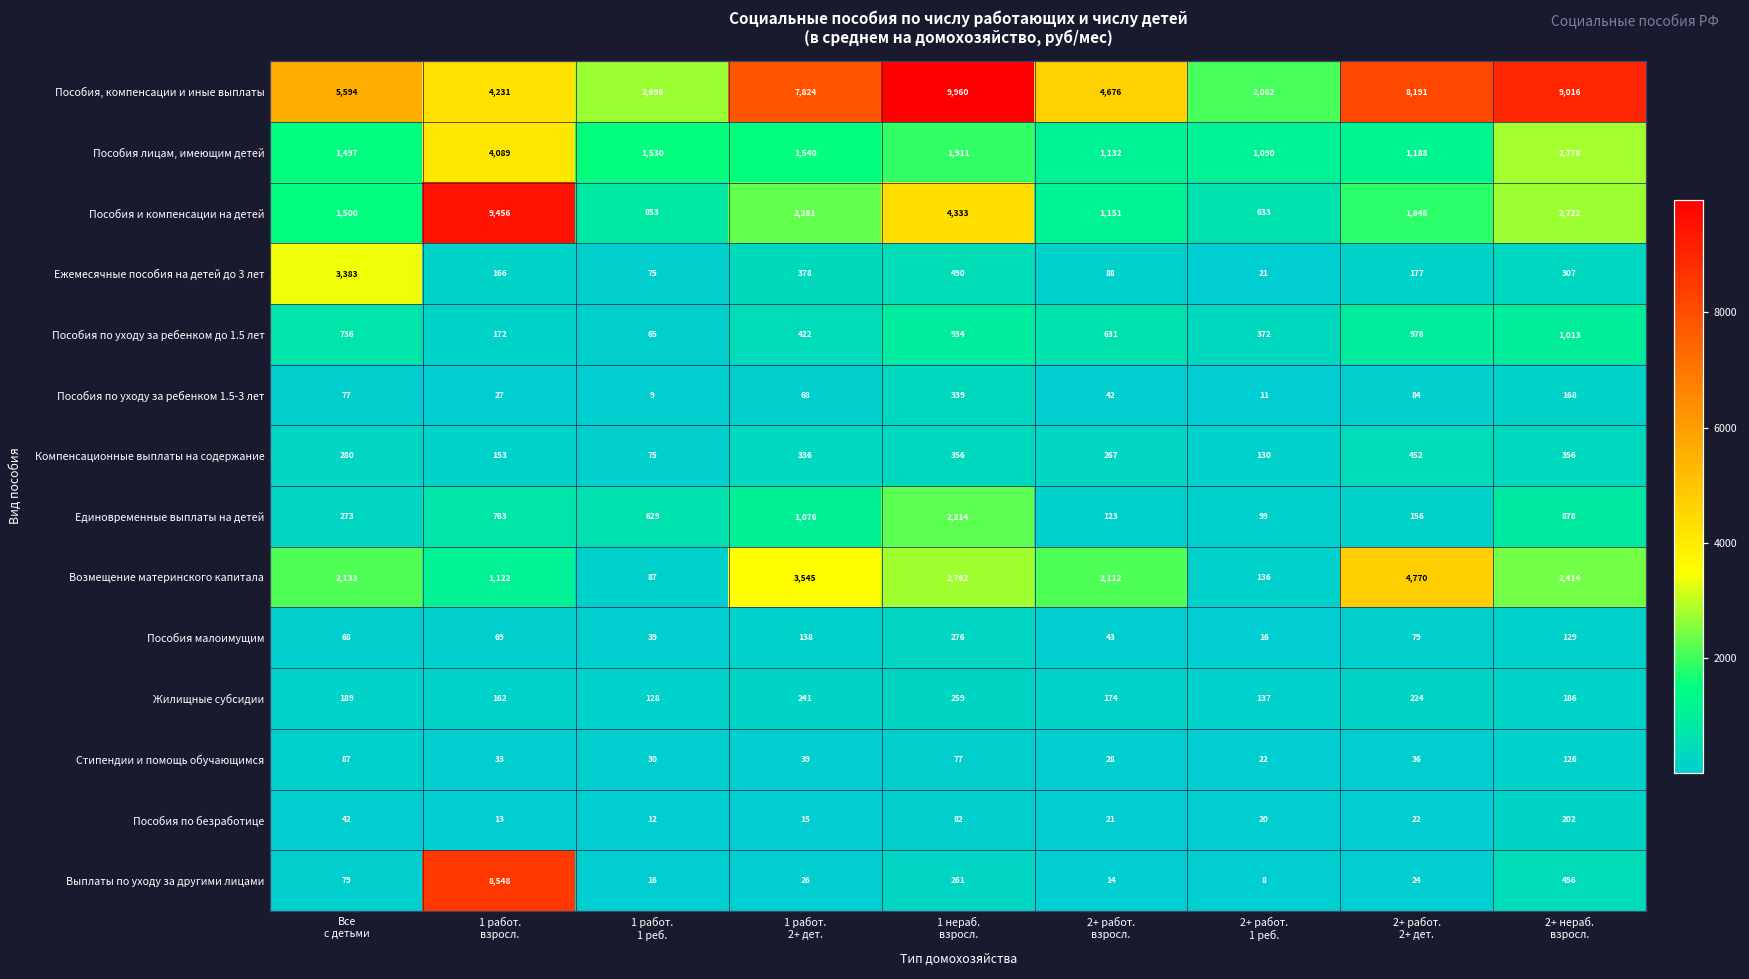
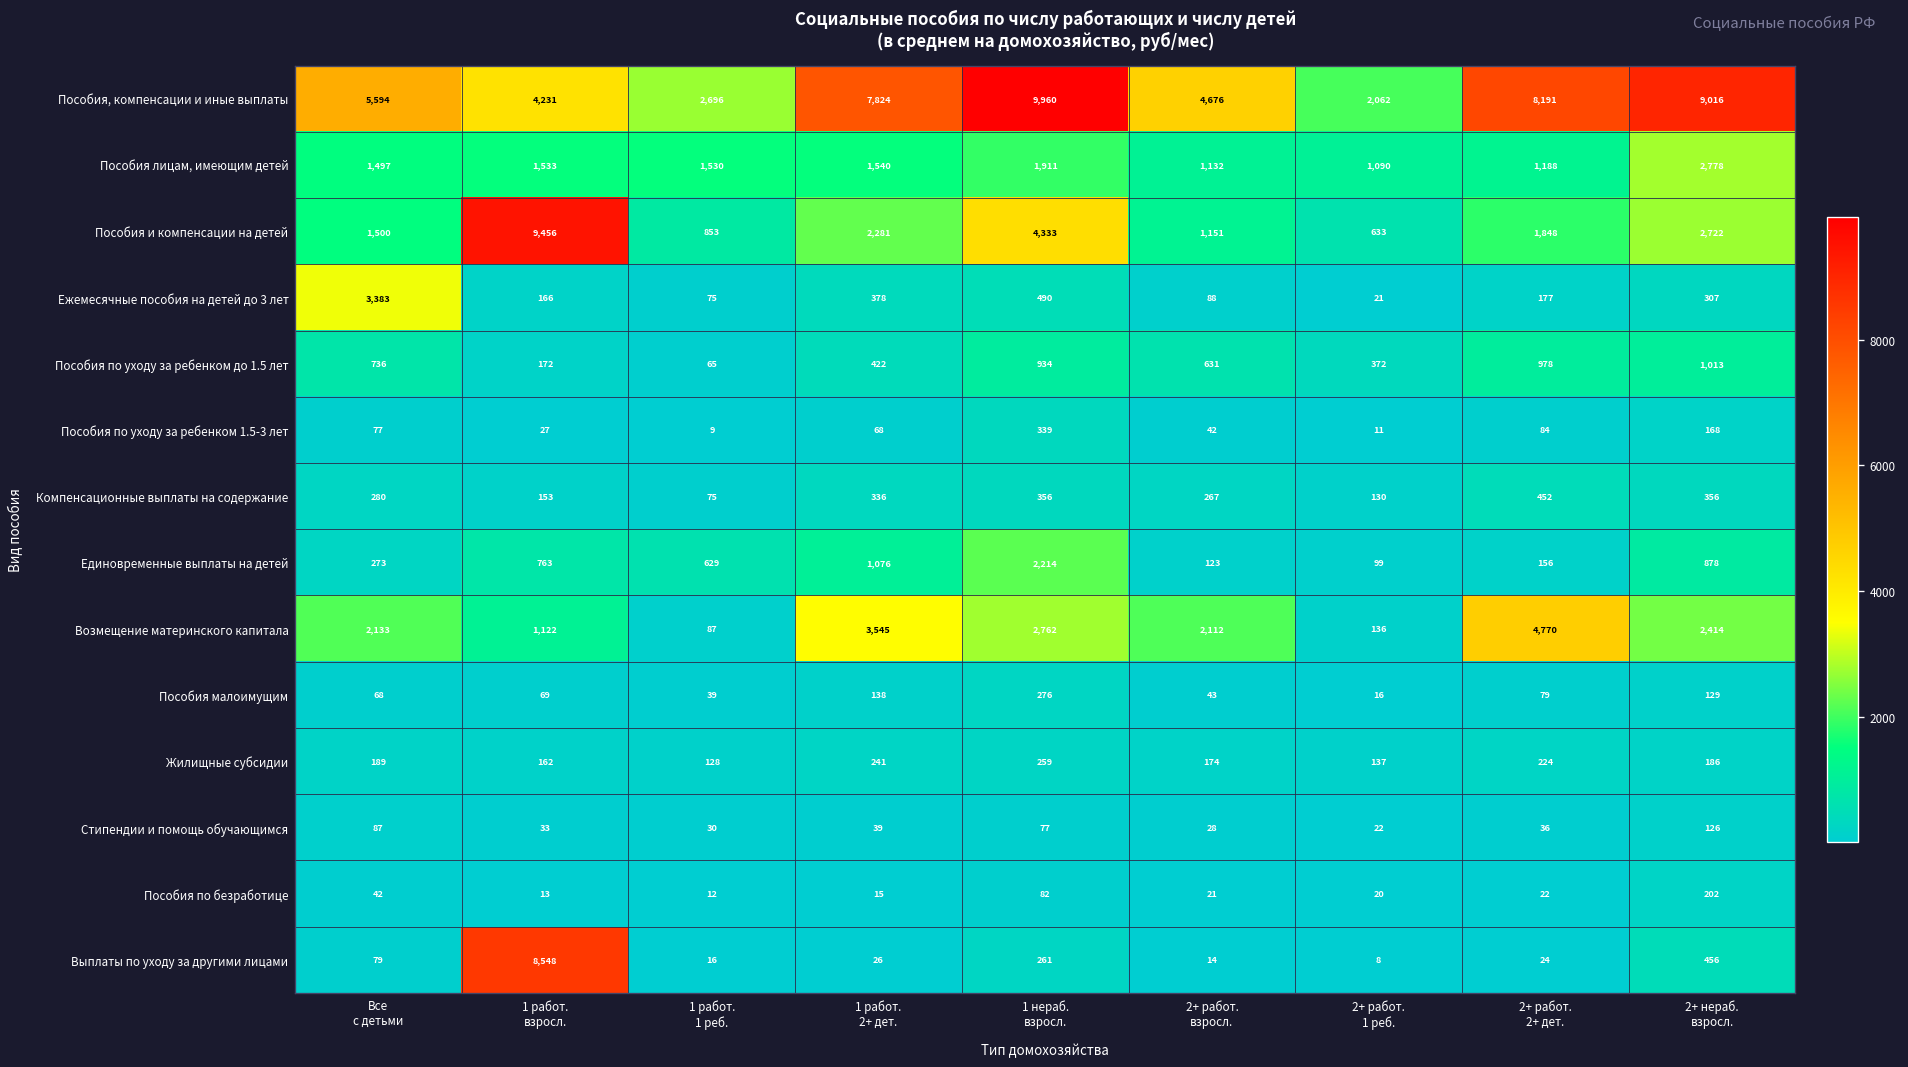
  {
    "Пособия, компенсации и иные выплаты": {
      "Все с детьми": "5,594",
      "1 работ. взросл.": "4,231",
      "1 работ. 1 реб.": "2,696",
      "1 работ. 2+ дет.": "7,824",
      "1 нераб. взросл.": "9,960",
      "2+ работ. взросл.": "4,676",
      "2+ работ. 1 реб.": "2,062",
      "2+ работ. 2+ дет.": "8,191",
      "2+ нераб. взросл.": "9,016"
    },
    "Пособия лицам, имеющим детей": {
      "Все с детьми": "1,497",
-     "1 работ. взросл.": "4,089",
+     "1 работ. взросл.": "1,533",
      "1 работ. 1 реб.": "1,530",
      "1 работ. 2+ дет.": "1,540",
      "1 нераб. взросл.": "1,911",
      "2+ работ. взросл.": "1,132",
      "2+ работ. 1 реб.": "1,090",
      "2+ работ. 2+ дет.": "1,188",
      "2+ нераб. взросл.": "2,778"
    },
    "Пособия и компенсации на детей": {
      "Все с детьми": "1,500",
      "1 работ. взросл.": "9,456",
      "1 работ. 1 реб.": "853",
      "1 работ. 2+ дет.": "2,281",
      "1 нераб. взросл.": "4,333",
      "2+ работ. взросл.": "1,151",
      "2+ работ. 1 реб.": "633",
      "2+ работ. 2+ дет.": "1,848",
      "2+ нераб. взросл.": "2,722"
    },
    "Ежемесячные пособия на детей до 3 лет": {
      "Все с детьми": "3,383",
      "1 работ. взросл.": "166",
      "1 работ. 1 реб.": "75",
      "1 работ. 2+ дет.": "378",
      "1 нераб. взросл.": "490",
      "2+ работ. взросл.": "88",
      "2+ работ. 1 реб.": "21",
      "2+ работ. 2+ дет.": "177",
      "2+ нераб. взросл.": "307"
    },
    "Пособия по уходу за ребенком до 1.5 лет": {
      "Все с детьми": "736",
      "1 работ. взросл.": "172",
      "1 работ. 1 реб.": "65",
      "1 работ. 2+ дет.": "422",
      "1 нераб. взросл.": "934",
      "2+ работ. взросл.": "631",
      "2+ работ. 1 реб.": "372",
      "2+ работ. 2+ дет.": "978",
      "2+ нераб. взросл.": "1,013"
    },
    "Пособия по уходу за ребенком 1.5-3 лет": {
      "Все с детьми": "77",
      "1 работ. взросл.": "27",
      "1 работ. 1 реб.": "9",
      "1 работ. 2+ дет.": "68",
      "1 нераб. взросл.": "339",
      "2+ работ. взросл.": "42",
      "2+ работ. 1 реб.": "11",
      "2+ работ. 2+ дет.": "84",
      "2+ нераб. взросл.": "168"
    },
    "Компенсационные выплаты на содержание": {
      "Все с детьми": "280",
      "1 работ. взросл.": "153",
      "1 работ. 1 реб.": "75",
      "1 работ. 2+ дет.": "336",
      "1 нераб. взросл.": "356",
      "2+ работ. взросл.": "267",
      "2+ работ. 1 реб.": "130",
      "2+ работ. 2+ дет.": "452",
      "2+ нераб. взросл.": "356"
    },
    "Единовременные выплаты на детей": {
      "Все с детьми": "273",
      "1 работ. взросл.": "763",
      "1 работ. 1 реб.": "629",
      "1 работ. 2+ дет.": "1,076",
      "1 нераб. взросл.": "2,214",
      "2+ работ. взросл.": "123",
      "2+ работ. 1 реб.": "99",
      "2+ работ. 2+ дет.": "156",
      "2+ нераб. взросл.": "878"
    },
    "Возмещение материнского капитала": {
      "Все с детьми": "2,133",
      "1 работ. взросл.": "1,122",
      "1 работ. 1 реб.": "87",
      "1 работ. 2+ дет.": "3,545",
      "1 нераб. взросл.": "2,762",
      "2+ работ. взросл.": "2,112",
      "2+ работ. 1 реб.": "136",
      "2+ работ. 2+ дет.": "4,770",
      "2+ нераб. взросл.": "2,414"
    },
    "Пособия малоимущим": {
      "Все с детьми": "68",
      "1 работ. взросл.": "69",
      "1 работ. 1 реб.": "39",
      "1 работ. 2+ дет.": "138",
      "1 нераб. взросл.": "276",
      "2+ работ. взросл.": "43",
      "2+ работ. 1 реб.": "16",
      "2+ работ. 2+ дет.": "79",
      "2+ нераб. взросл.": "129"
    },
    "Жилищные субсидии": {
      "Все с детьми": "189",
      "1 работ. взросл.": "162",
      "1 работ. 1 реб.": "128",
      "1 работ. 2+ дет.": "241",
      "1 нераб. взросл.": "259",
      "2+ работ. взросл.": "174",
      "2+ работ. 1 реб.": "137",
      "2+ работ. 2+ дет.": "224",
      "2+ нераб. взросл.": "186"
    },
    "Стипендии и помощь обучающимся": {
      "Все с детьми": "87",
      "1 работ. взросл.": "33",
      "1 работ. 1 реб.": "30",
      "1 работ. 2+ дет.": "39",
      "1 нераб. взросл.": "77",
      "2+ работ. взросл.": "28",
      "2+ работ. 1 реб.": "22",
      "2+ работ. 2+ дет.": "36",
      "2+ нераб. взросл.": "126"
    },
    "Пособия по безработице": {
      "Все с детьми": "42",
      "1 работ. взросл.": "13",
      "1 работ. 1 реб.": "12",
      "1 работ. 2+ дет.": "15",
      "1 нераб. взросл.": "82",
      "2+ работ. взросл.": "21",
      "2+ работ. 1 реб.": "20",
      "2+ работ. 2+ дет.": "22",
      "2+ нераб. взросл.": "202"
    },
    "Выплаты по уходу за другими лицами": {
      "Все с детьми": "79",
      "1 работ. взросл.": "8,548",
      "1 работ. 1 реб.": "16",
      "1 работ. 2+ дет.": "26",
      "1 нераб. взросл.": "261",
      "2+ работ. взросл.": "14",
      "2+ работ. 1 реб.": "8",
      "2+ работ. 2+ дет.": "24",
      "2+ нераб. взросл.": "456"
    }
  }
